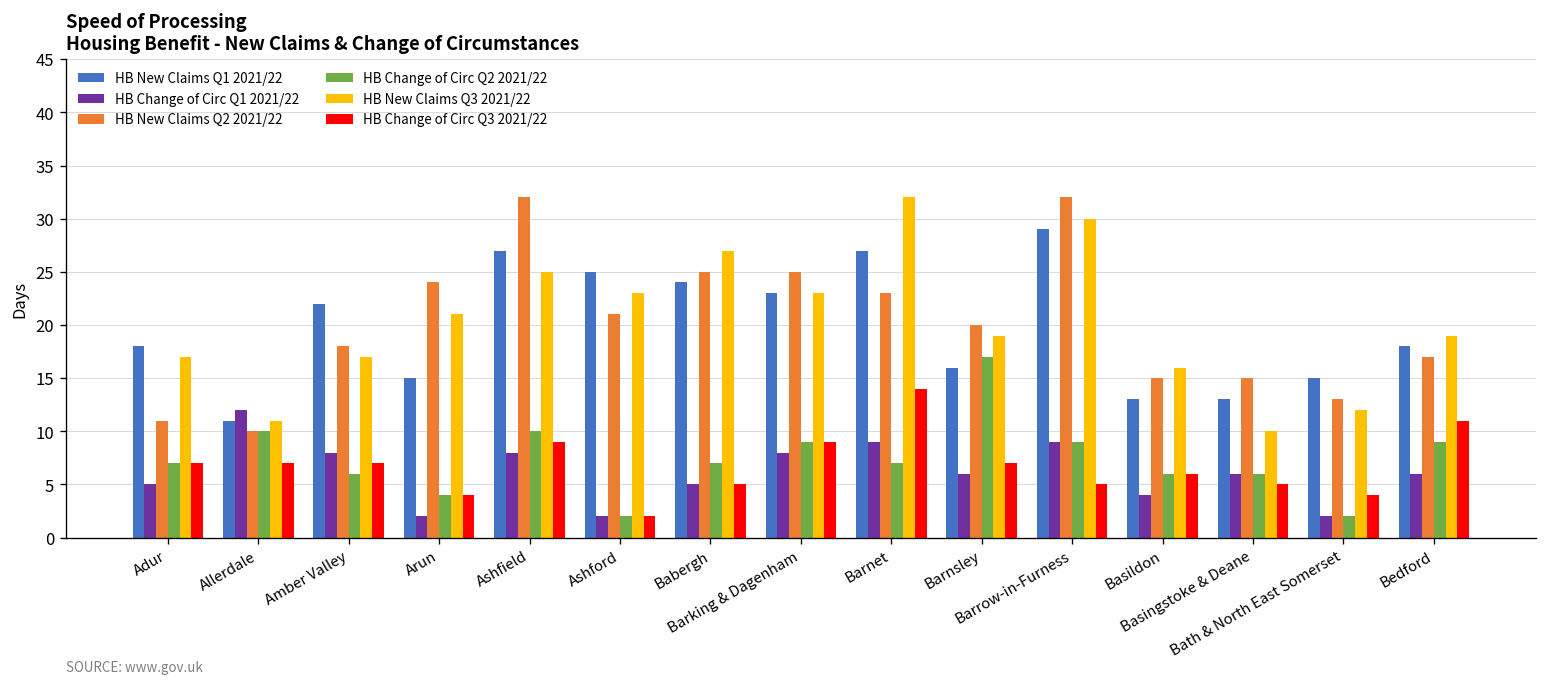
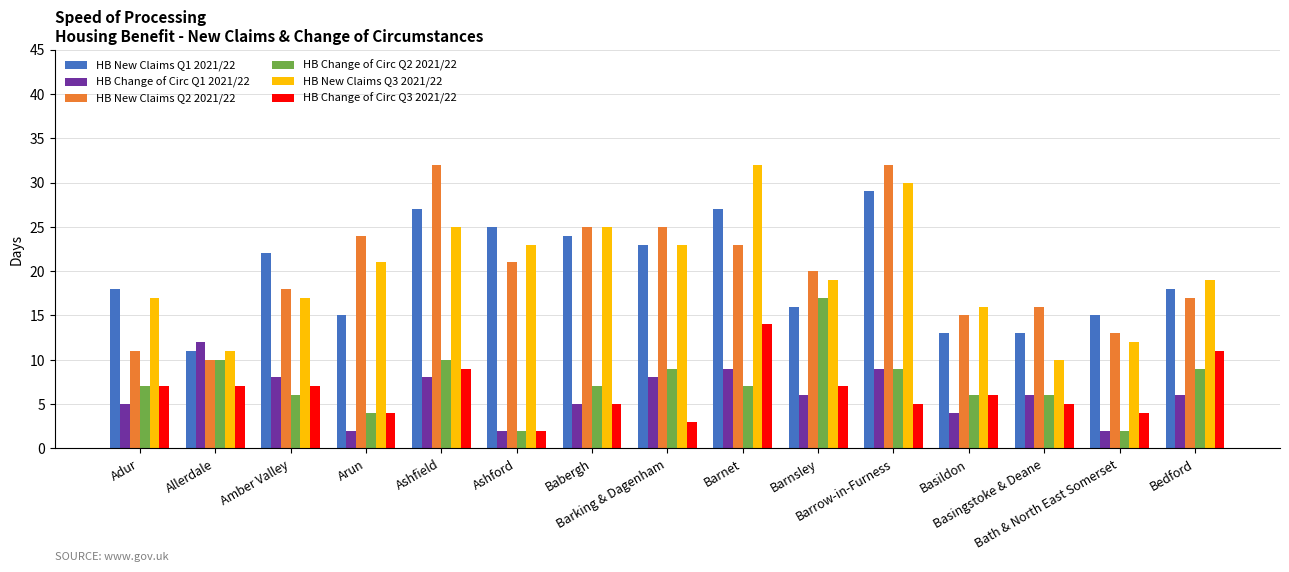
  {
    "HB New Claims Q1 2021/22": {
      "Adur": 18,
      "Allerdale": 11,
      "Amber Valley": 22,
      "Arun": 15,
      "Ashfield": 27,
      "Ashford": 25,
      "Babergh": 24,
      "Barking & Dagenham": 23,
      "Barnet": 27,
      "Barnsley": 16,
      "Barrow-in-Furness": 29,
      "Basildon": 13,
      "Basingstoke & Deane": 13,
      "Bath & North East Somerset": 15,
      "Bedford": 18
    },
    "HB Change of Circ Q1 2021/22": {
      "Adur": 5,
      "Allerdale": 12,
      "Amber Valley": 8,
      "Arun": 2,
      "Ashfield": 8,
      "Ashford": 2,
      "Babergh": 5,
      "Barking & Dagenham": 8,
      "Barnet": 9,
      "Barnsley": 6,
      "Barrow-in-Furness": 9,
      "Basildon": 4,
      "Basingstoke & Deane": 6,
      "Bath & North East Somerset": 2,
      "Bedford": 6
    },
    "HB New Claims Q2 2021/22": {
      "Adur": 11,
      "Allerdale": 10,
      "Amber Valley": 18,
      "Arun": 24,
      "Ashfield": 32,
      "Ashford": 21,
      "Babergh": 25,
      "Barking & Dagenham": 25,
      "Barnet": 23,
      "Barnsley": 20,
      "Barrow-in-Furness": 32,
      "Basildon": 15,
-     "Basingstoke & Deane": 15,
+     "Basingstoke & Deane": 16,
      "Bath & North East Somerset": 13,
      "Bedford": 17
    },
    "HB Change of Circ Q2 2021/22": {
      "Adur": 7,
      "Allerdale": 10,
      "Amber Valley": 6,
      "Arun": 4,
      "Ashfield": 10,
      "Ashford": 2,
      "Babergh": 7,
      "Barking & Dagenham": 9,
      "Barnet": 7,
      "Barnsley": 17,
      "Barrow-in-Furness": 9,
      "Basildon": 6,
      "Basingstoke & Deane": 6,
      "Bath & North East Somerset": 2,
      "Bedford": 9
    },
    "HB New Claims Q3 2021/22": {
      "Adur": 17,
      "Allerdale": 11,
      "Amber Valley": 17,
      "Arun": 21,
      "Ashfield": 25,
      "Ashford": 23,
-     "Babergh": 27,
+     "Babergh": 25,
      "Barking & Dagenham": 23,
      "Barnet": 32,
      "Barnsley": 19,
      "Barrow-in-Furness": 30,
      "Basildon": 16,
      "Basingstoke & Deane": 10,
      "Bath & North East Somerset": 12,
      "Bedford": 19
    },
    "HB Change of Circ Q3 2021/22": {
      "Adur": 7,
      "Allerdale": 7,
      "Amber Valley": 7,
      "Arun": 4,
      "Ashfield": 9,
      "Ashford": 2,
      "Babergh": 5,
-     "Barking & Dagenham": 9,
+     "Barking & Dagenham": 3,
      "Barnet": 14,
      "Barnsley": 7,
      "Barrow-in-Furness": 5,
      "Basildon": 6,
      "Basingstoke & Deane": 5,
      "Bath & North East Somerset": 4,
      "Bedford": 11
    }
  }
